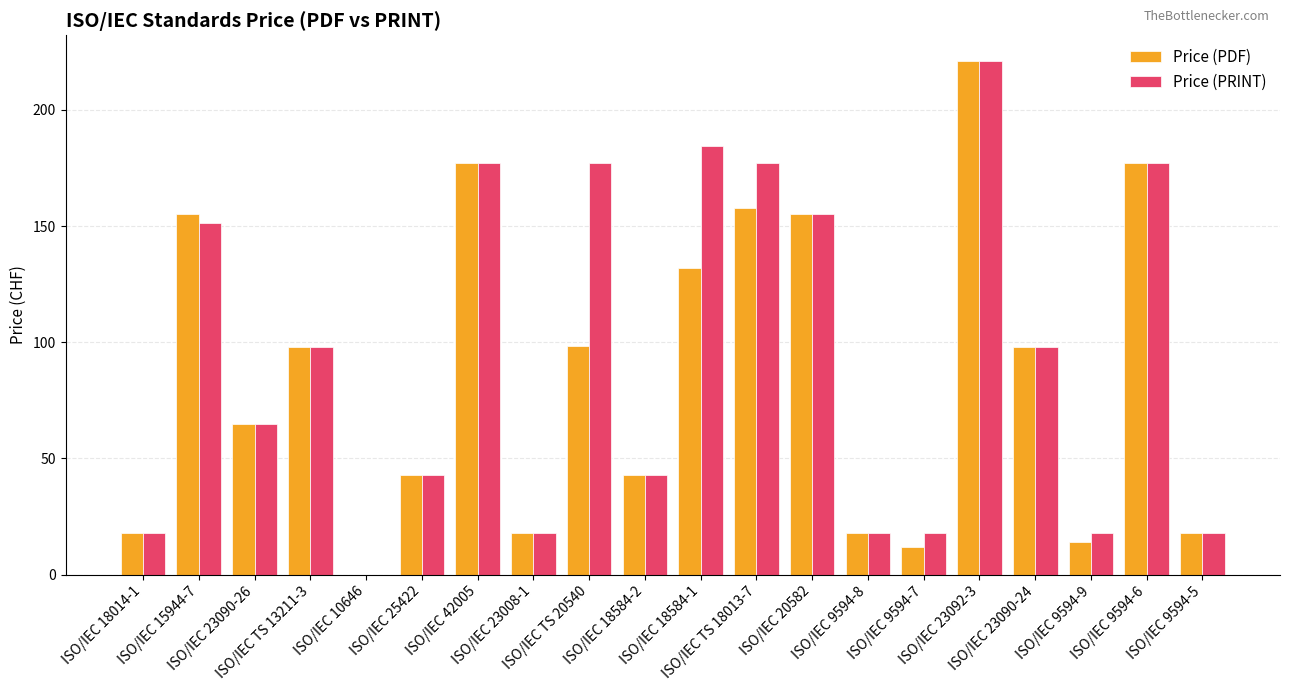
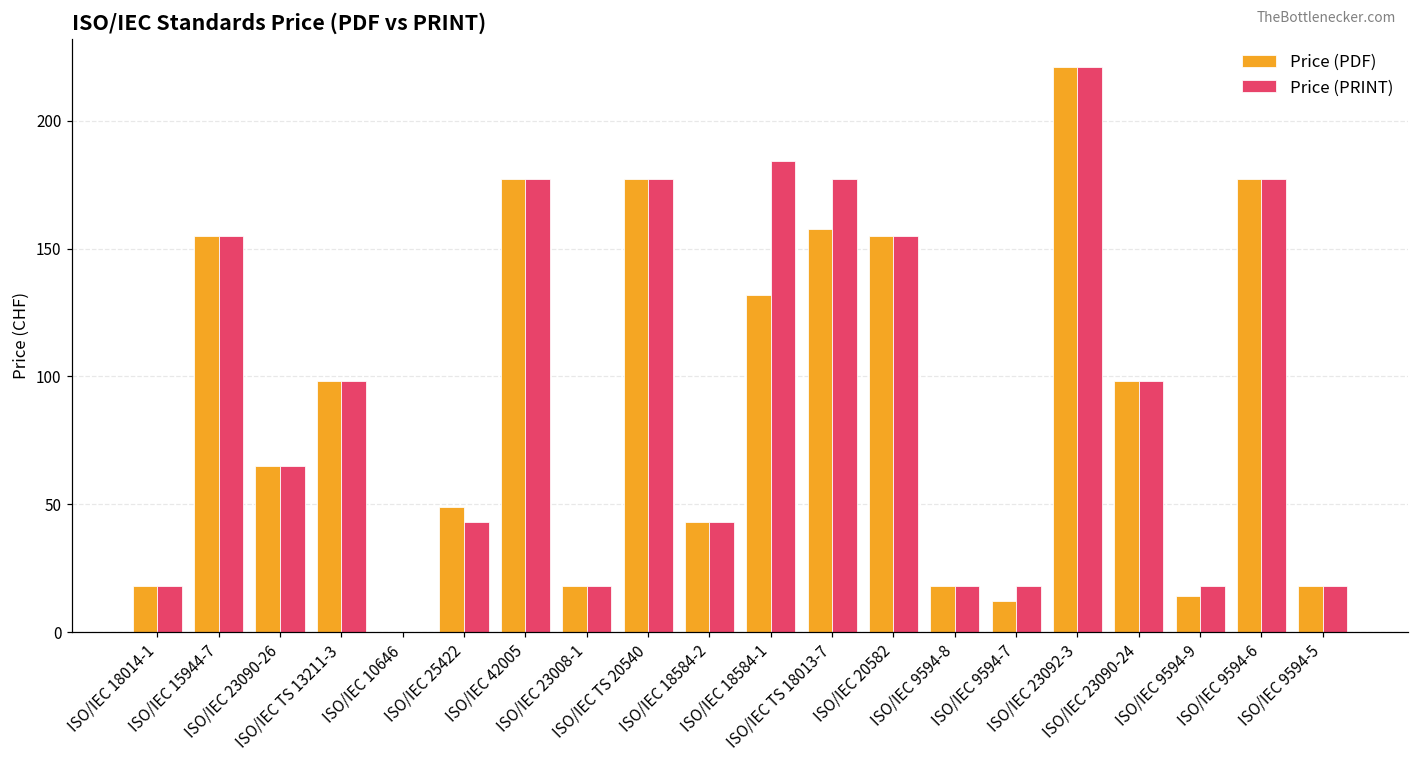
  {
    "Price (PDF)": {
      "ISO/IEC 18014-1": 18,
      "ISO/IEC 15944-7": 155,
      "ISO/IEC 23090-26": 65,
      "ISO/IEC TS 13211-3": 98,
      "ISO/IEC 10646": 0,
-     "ISO/IEC 25422": 43,
+     "ISO/IEC 25422": 49,
      "ISO/IEC 42005": 177,
      "ISO/IEC 23008-1": 18,
-     "ISO/IEC TS 20540": 99,
+     "ISO/IEC TS 20540": 177,
      "ISO/IEC 18584-2": 43,
      "ISO/IEC 18584-1": 132,
      "ISO/IEC TS 18013-7": 158,
      "ISO/IEC 20582": 155,
      "ISO/IEC 9594-8": 18,
      "ISO/IEC 9594-7": 12,
      "ISO/IEC 23092-3": 221,
      "ISO/IEC 23090-24": 98,
      "ISO/IEC 9594-9": 14,
      "ISO/IEC 9594-6": 177,
      "ISO/IEC 9594-5": 18
    },
    "Price (PRINT)": {
      "ISO/IEC 18014-1": 18,
-     "ISO/IEC 15944-7": 151,
+     "ISO/IEC 15944-7": 155,
      "ISO/IEC 23090-26": 65,
      "ISO/IEC TS 13211-3": 98,
      "ISO/IEC 10646": 0,
      "ISO/IEC 25422": 43,
      "ISO/IEC 42005": 177,
      "ISO/IEC 23008-1": 18,
      "ISO/IEC TS 20540": 177,
      "ISO/IEC 18584-2": 43,
      "ISO/IEC 18584-1": 184,
      "ISO/IEC TS 18013-7": 177,
      "ISO/IEC 20582": 155,
      "ISO/IEC 9594-8": 18,
      "ISO/IEC 9594-7": 18,
      "ISO/IEC 23092-3": 221,
      "ISO/IEC 23090-24": 98,
      "ISO/IEC 9594-9": 18,
      "ISO/IEC 9594-6": 177,
      "ISO/IEC 9594-5": 18
    }
  }
